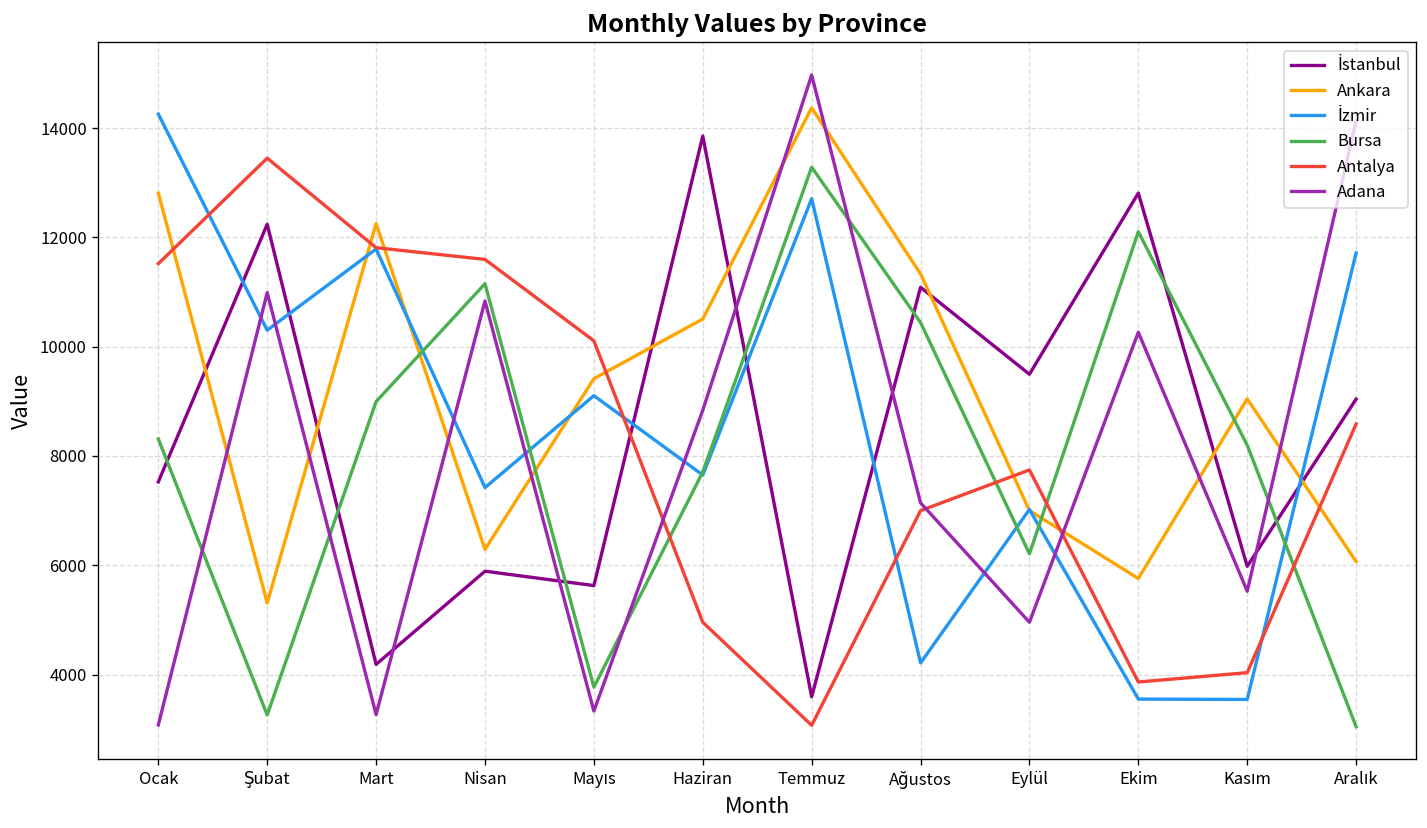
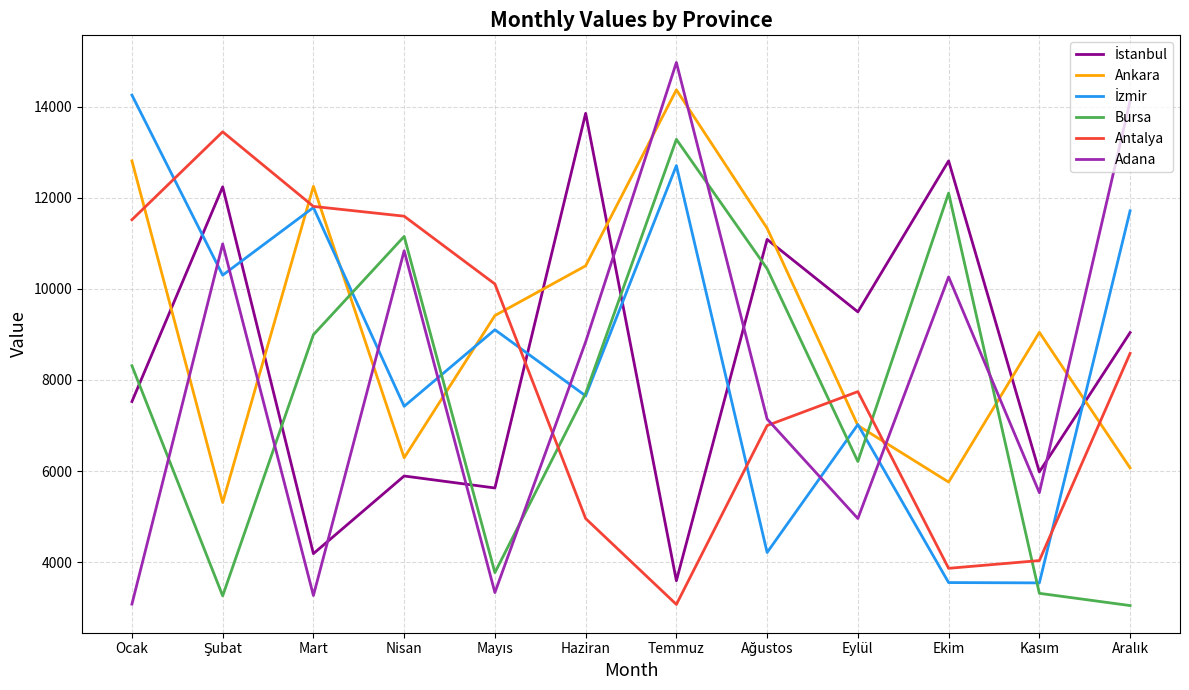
  {
    "Ankara": {
      "Ocak": 12800,
      "Şubat": 5300,
      "Mart": 12300,
      "Nisan": 6300,
      "Mayıs": 9400,
      "Haziran": 10500,
      "Temmuz": 14400,
      "Ağustos": 11300,
      "Ekim": 5800,
      "Kasım": 9000,
      "Aralık": 6100
    },
    "İzmir": {
      "Ocak": 14300,
      "Şubat": 10300,
      "Nisan": 7400,
      "Mayıs": 9100,
      "Haziran": 7700,
      "Temmuz": 12700,
      "Ağustos": 4200,
      "Ekim": 3600,
      "Kasım": 3500,
      "Aralık": 11700
    },
    "Bursa": {
      "Ocak": 8300,
      "Şubat": 3300,
      "Mart": 9000,
      "Nisan": 11200,
      "Mayıs": 3800,
      "Haziran": 7700,
      "Temmuz": 13300,
      "Ağustos": 10400,
      "Eylül": 6200,
      "Ekim": 12100,
-     "Kasım": 8200,
+     "Kasım": 3300,
      "Aralık": 3000
    },
    "Antalya": {
      "Ocak": 11500,
      "Şubat": 13400,
      "Nisan": 11600,
      "Mayıs": 10100,
      "Haziran": 5000,
      "Temmuz": 3100,
      "Ağustos": 7000,
      "Eylül": 7700,
      "Ekim": 3900,
      "Kasım": 4000,
      "Aralık": 8600
    }
  }
